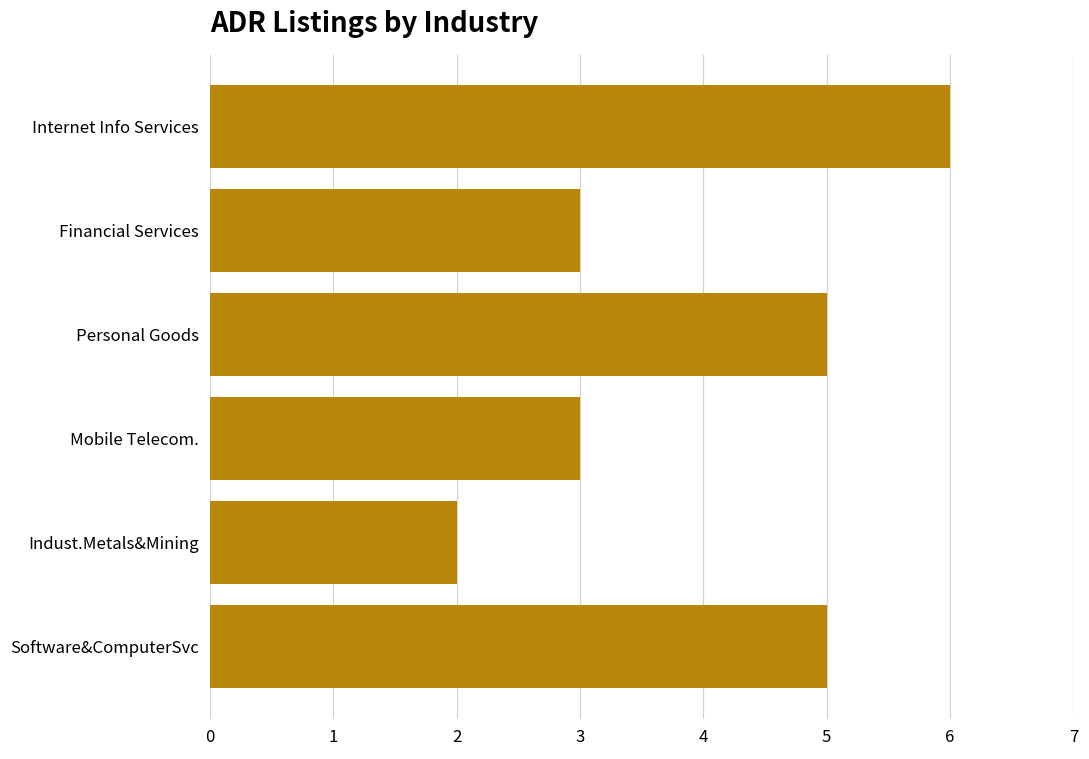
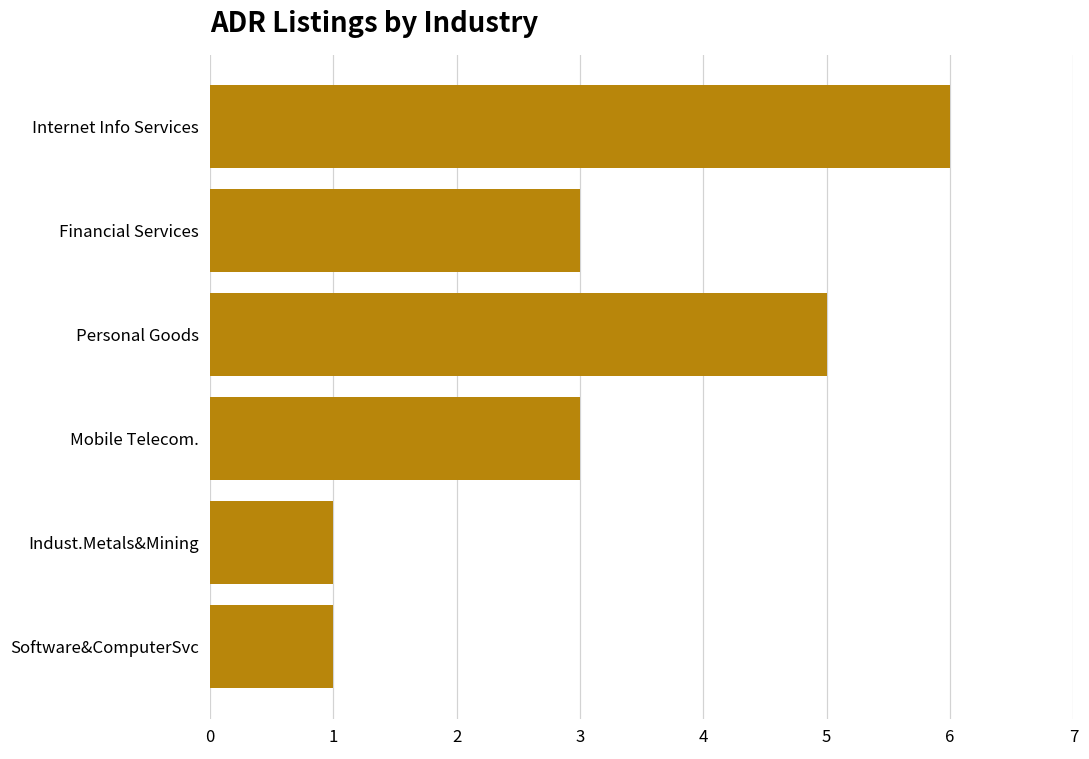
  {
    "Internet Info Services": 6,
    "Financial Services": 3,
    "Personal Goods": 5,
    "Mobile Telecom.": 3,
-   "Indust.Metals&Mining": 2,
-   "Software&ComputerSvc": 5
+   "Indust.Metals&Mining": 1,
+   "Software&ComputerSvc": 1
  }
